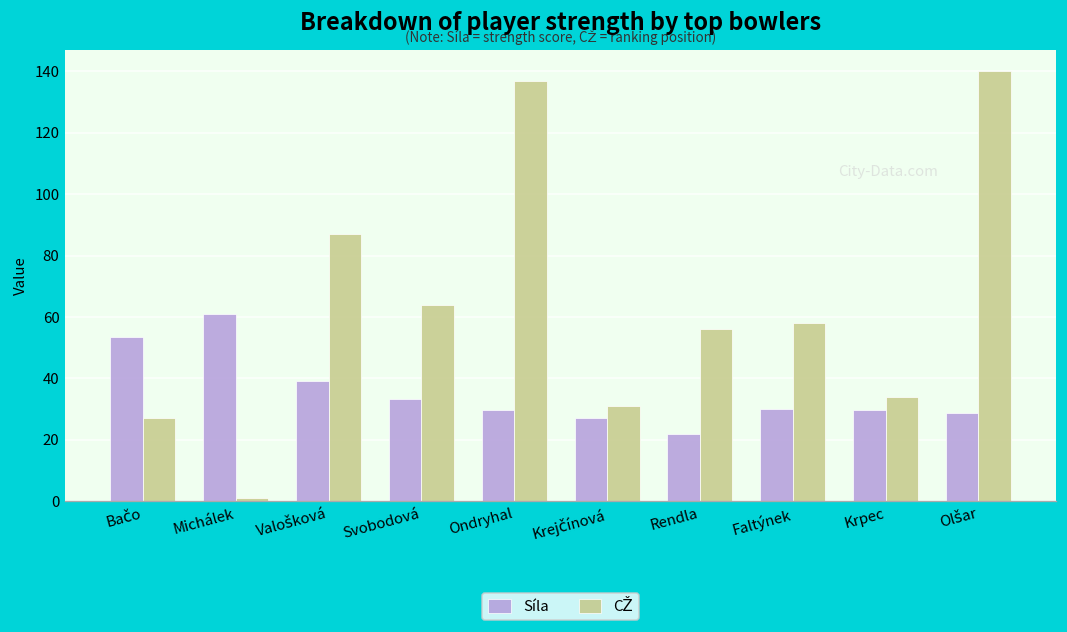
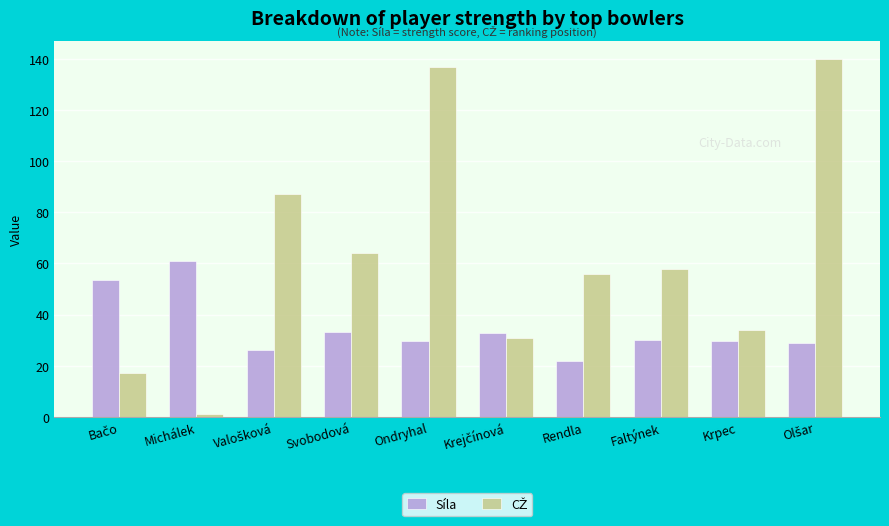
  {
    "Síla": {
      "Bačo": 53,
      "Michálek": 61,
-     "Valošková": 39,
+     "Valošková": 26,
      "Svobodová": 33,
      "Ondryhal": 30,
-     "Krejčínová": 27,
+     "Krejčínová": 33,
      "Rendla": 22,
      "Faltýnek": 30,
      "Krpec": 30,
      "Olšar": 29
    },
    "CŽ": {
-     "Bačo": 27,
+     "Bačo": 17,
      "Michálek": 1,
      "Valošková": 87,
      "Svobodová": 64,
      "Ondryhal": 137,
      "Krejčínová": 31,
      "Rendla": 56,
      "Faltýnek": 58,
      "Krpec": 34,
      "Olšar": 140
    }
  }
